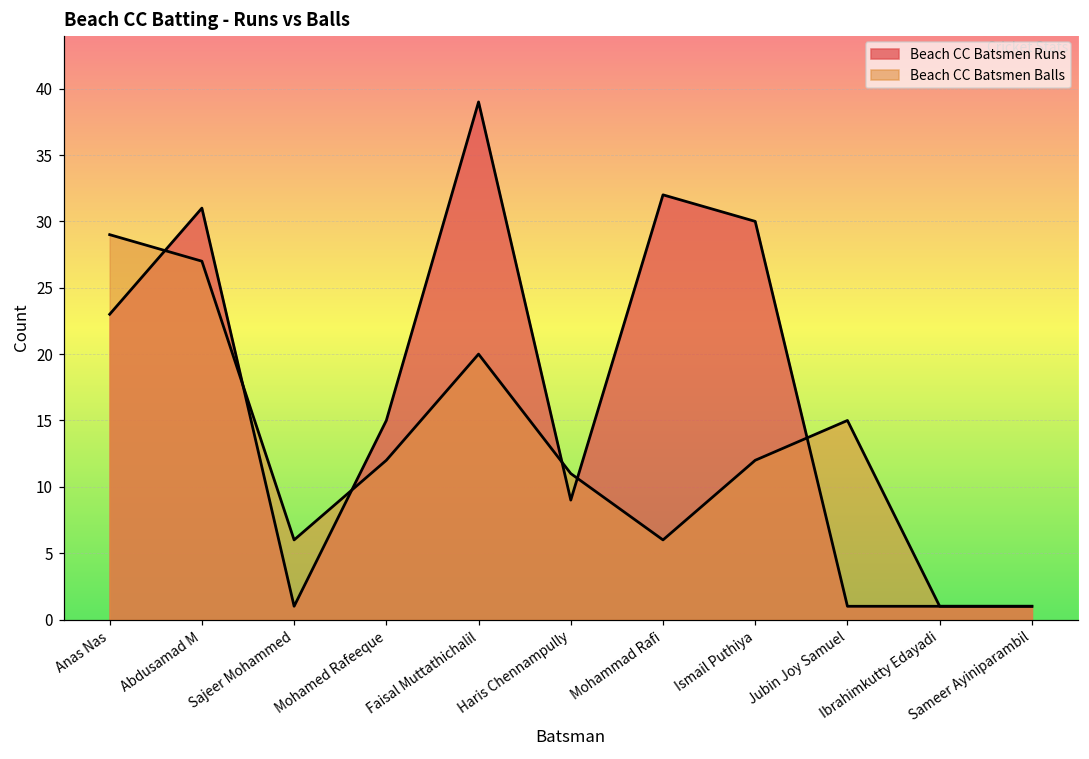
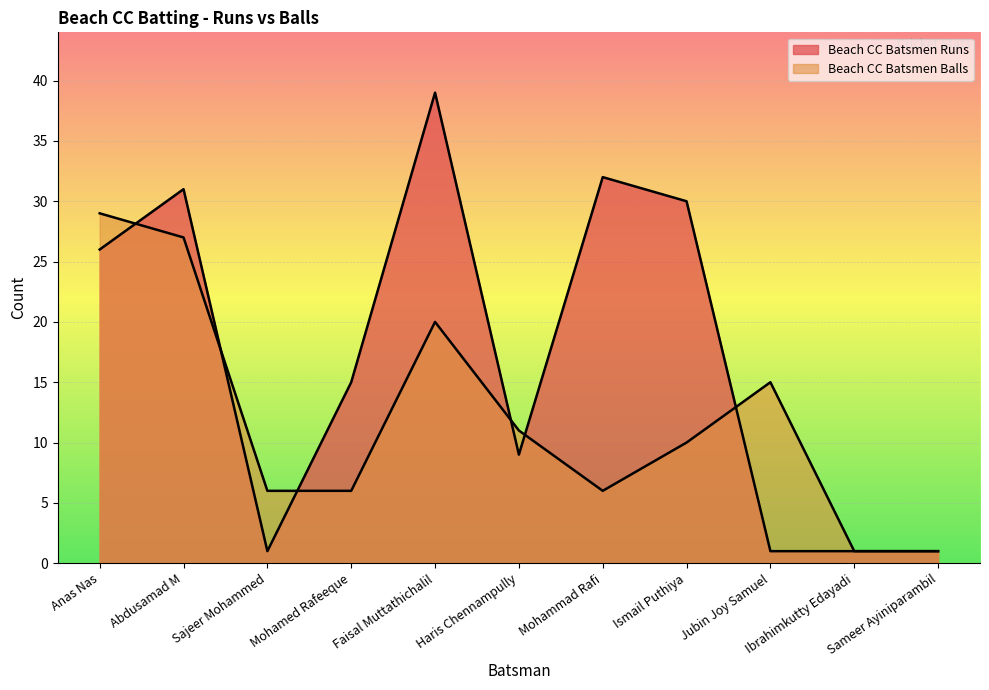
  {
    "Beach CC Batsmen Runs": {
-     "Anas Nas": 23,
+     "Anas Nas": 26,
      "Abdusamad M": 31,
      "Sajeer Mohammed": 1,
      "Mohamed Rafeeque": 15,
      "Faisal Muttathichalil": 39,
      "Haris Chennampully": 9,
      "Mohammad Rafi": 32,
      "Ismail Puthiya": 30,
      "Jubin Joy Samuel": 1
    },
    "Beach CC Batsmen Balls": {
      "Anas Nas": 29,
      "Abdusamad M": 27,
      "Sajeer Mohammed": 6,
-     "Mohamed Rafeeque": 12,
+     "Mohamed Rafeeque": 6,
      "Faisal Muttathichalil": 20,
      "Haris Chennampully": 11,
      "Mohammad Rafi": 6,
-     "Ismail Puthiya": 12,
+     "Ismail Puthiya": 10,
      "Jubin Joy Samuel": 15
    }
  }
